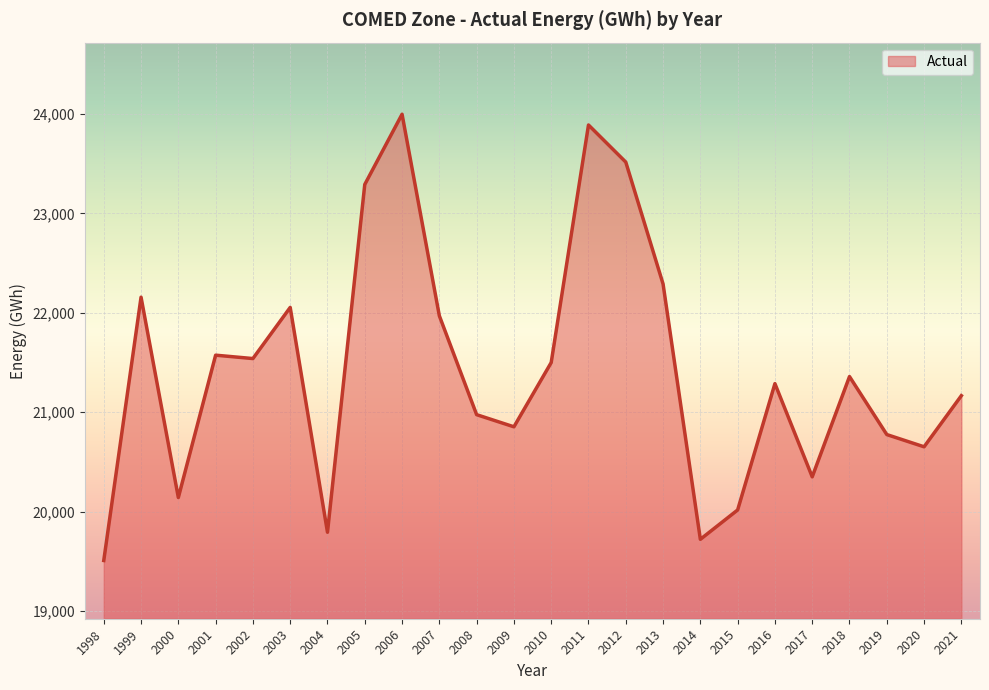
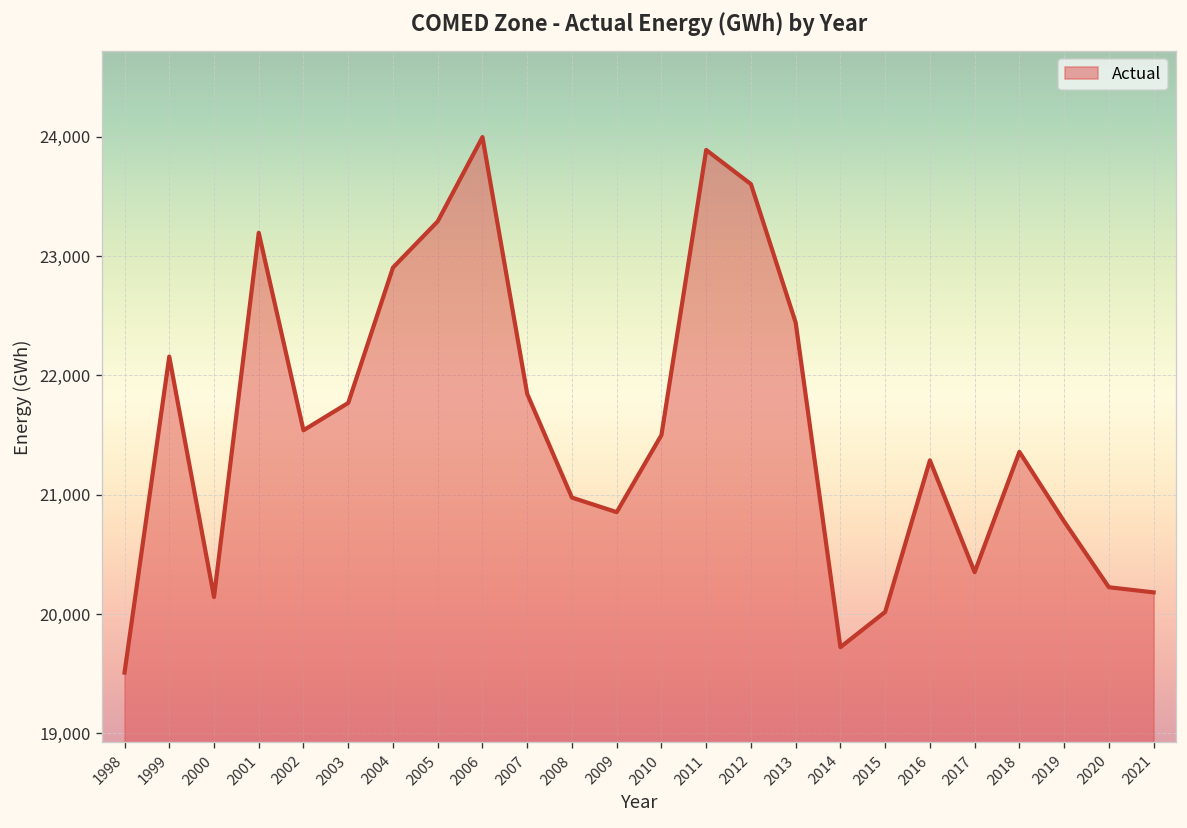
  {
    "1998": "19,500",
    "1999": "22,200",
    "2000": "20,100",
-   "2001": "21,600",
+   "2001": "23,200",
    "2002": "21,500",
-   "2003": "22,100",
-   "2004": "19,800",
+   "2003": "21,800",
+   "2004": "22,900",
    "2005": "23,300",
    "2006": "24,000",
-   "2007": "22,000",
+   "2007": "21,800",
    "2008": "21,000",
    "2009": "20,900",
    "2010": "21,500",
    "2011": "23,900",
-   "2012": "23,500",
-   "2013": "22,300",
+   "2012": "23,600",
+   "2013": "22,400",
    "2014": "19,700",
    "2015": "20,000",
    "2016": "21,300",
    "2017": "20,400",
    "2018": "21,400",
    "2019": "20,800",
-   "2020": "20,700",
-   "2021": "21,200"
+   "2020": "20,200",
+   "2021": "20,200"
  }
